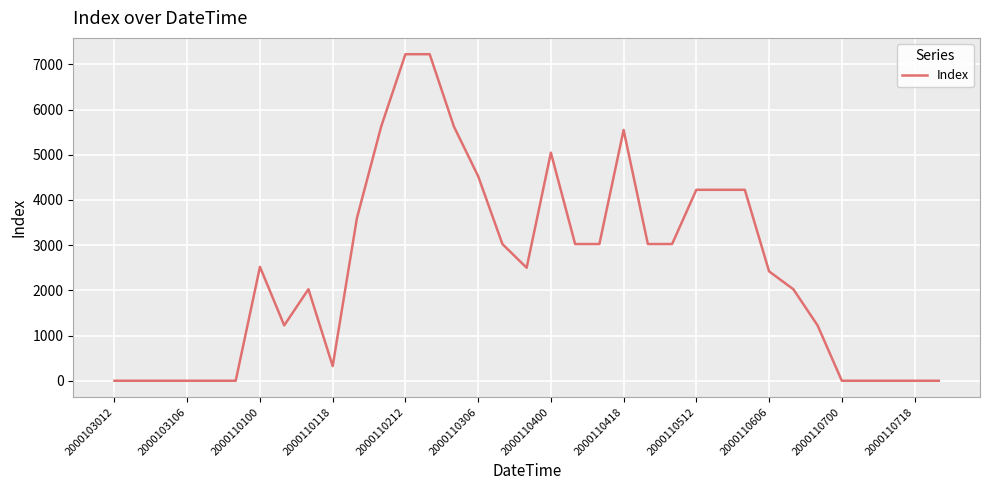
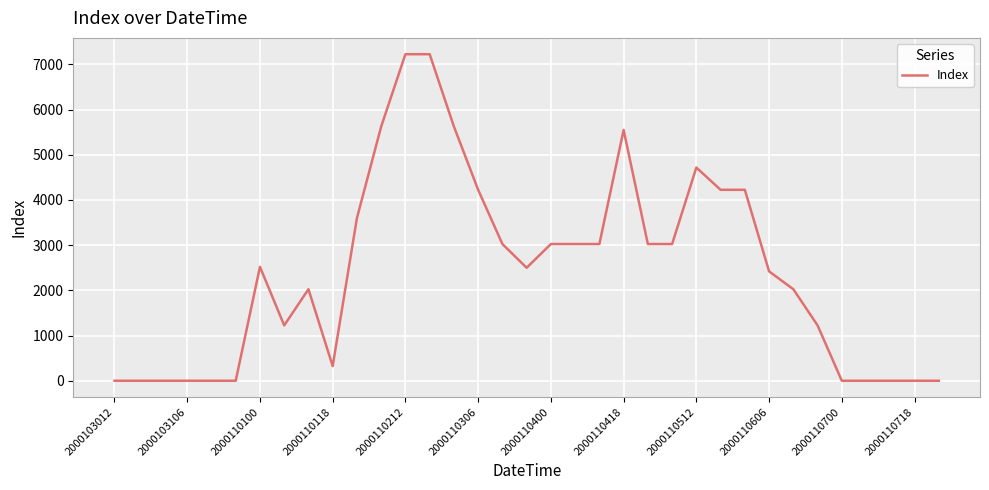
  {
    "2000103012": 0,
    "2000103106": 0,
    "2000110100": 2500,
    "2000110118": 300,
    "2000110212": 7200,
-   "2000110306": 4500,
-   "2000110400": 5000,
+   "2000110306": 4200,
+   "2000110400": 3000,
    "2000110418": 5500,
-   "2000110512": 4200,
+   "2000110512": 4700,
    "2000110606": 2400,
    "2000110700": 0,
    "2000110718": 0
  }
